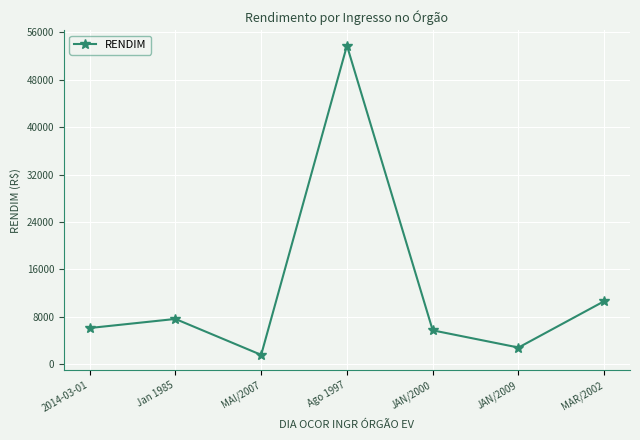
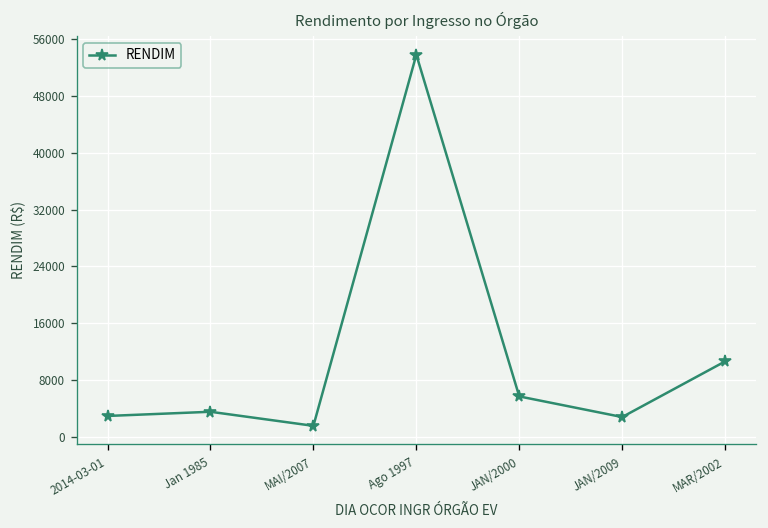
  {
-   "2014-03-01": 6000,
-   "Jan 1985": 8000,
+   "2014-03-01": 3000,
+   "Jan 1985": 4000,
    "MAI/2007": 2000,
    "Ago 1997": 54000,
    "JAN/2000": 6000,
    "JAN/2009": 3000,
    "MAR/2002": 11000
  }
